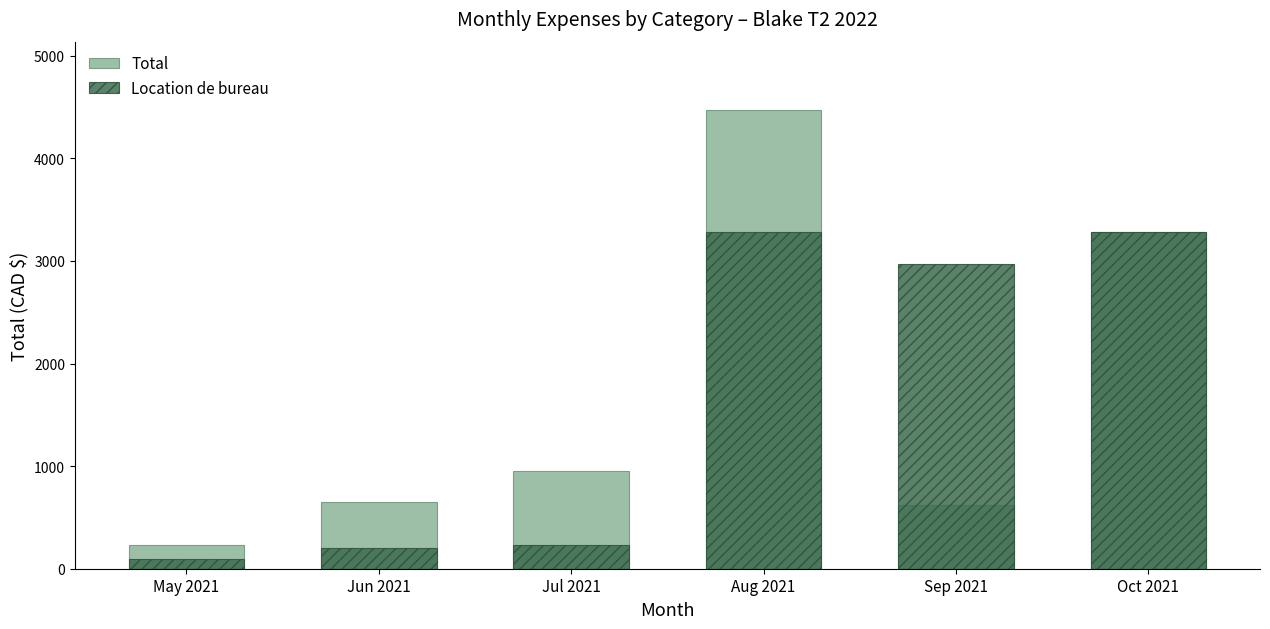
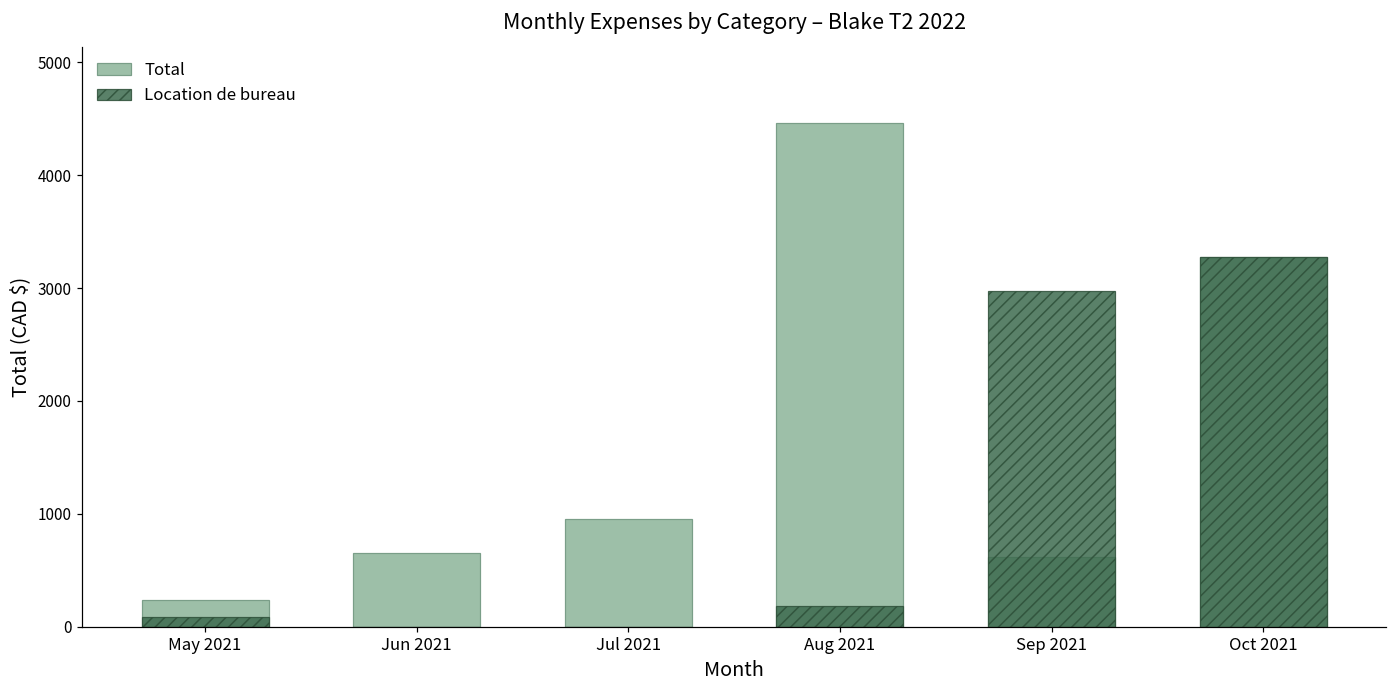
  {
    "Total": {
      "May 2021": 230,
      "Jun 2021": 650,
      "Jul 2021": 950,
      "Aug 2021": 4470,
      "Oct 2021": 3280
    },
    "Location de bureau": {
-     "Jun 2021": 200,
-     "Jul 2021": 230,
-     "Aug 2021": 3280,
+     "Jun 2021": 0,
+     "Jul 2021": 0,
+     "Aug 2021": 180,
      "Sep 2021": 2970,
      "Oct 2021": 3280
    }
  }
